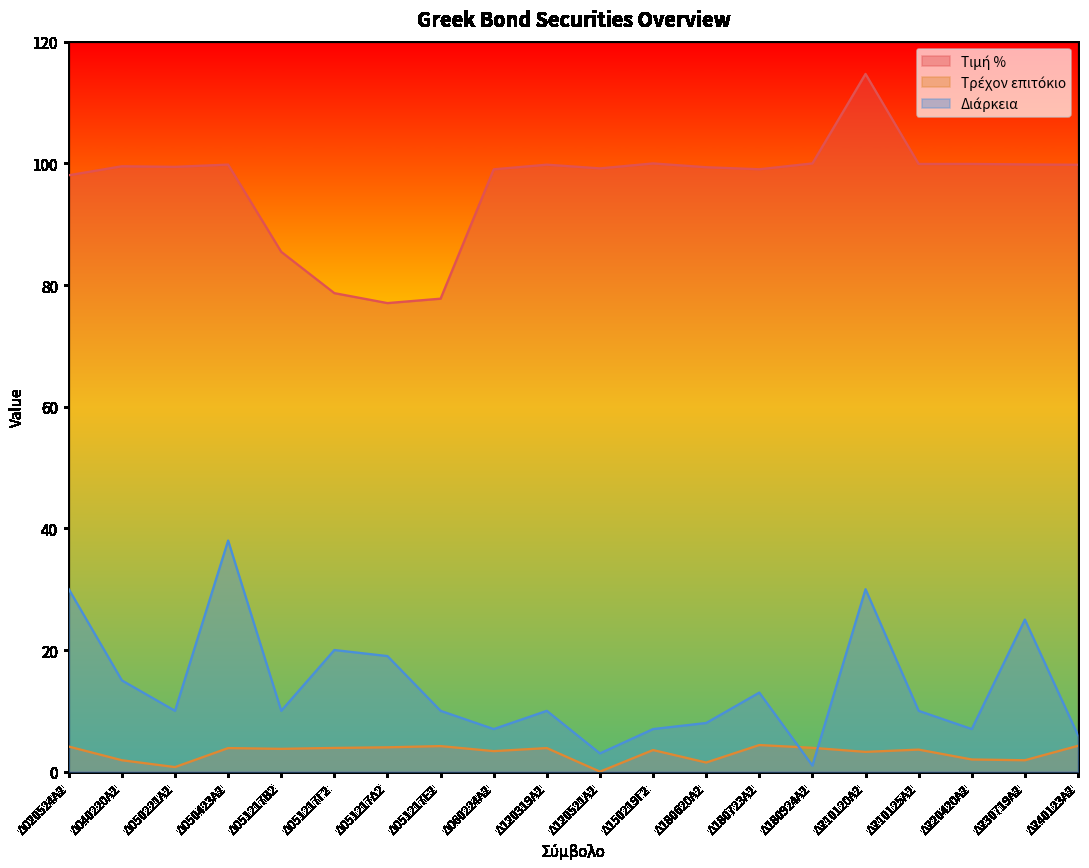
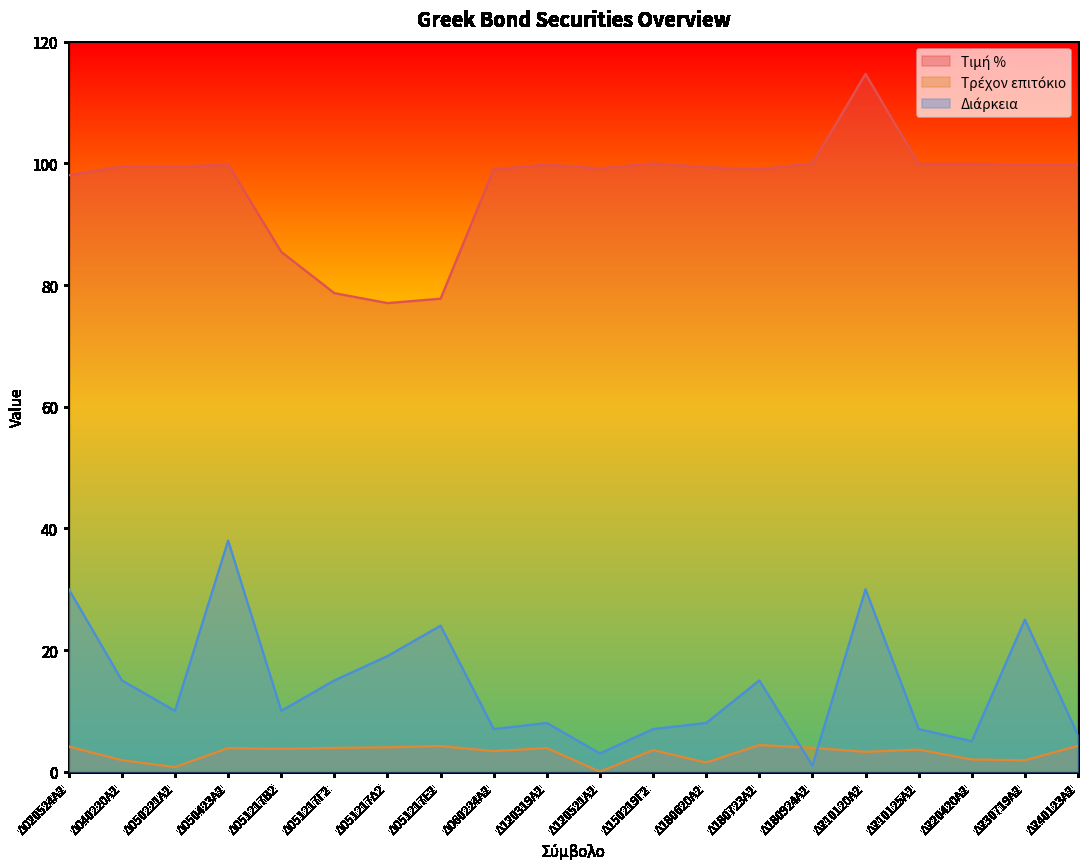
  {
    "Διάρκεια": {
      "Δ020524Α2": 30,
      "Δ040220Α2": 15,
      "Δ050221Α2": 10,
      "Δ050423Α2": 38,
      "Δ051217Β2": 10,
-     "Δ051217Γ2": 20,
+     "Δ051217Γ2": 15,
      "Δ051217Δ2": 19,
-     "Δ051217Ε2": 10,
+     "Δ051217Ε2": 24,
      "Δ060224Α2": 7,
-     "Δ120319Α2": 10,
+     "Δ120319Α2": 8,
      "Δ120521Α2": 3,
      "Δ150219Γ2": 7,
      "Δ180620Α2": 8,
-     "Δ180723Α2": 13,
+     "Δ180723Α2": 15,
      "Δ180924Α2": 1,
      "Δ210120Α2": 30,
-     "Δ210125Α2": 10,
-     "Δ220420Α2": 7,
+     "Δ210125Α2": 7,
+     "Δ220420Α2": 5,
      "Δ230719Α2": 25,
      "Δ240123Α2": 6
    }
  }
